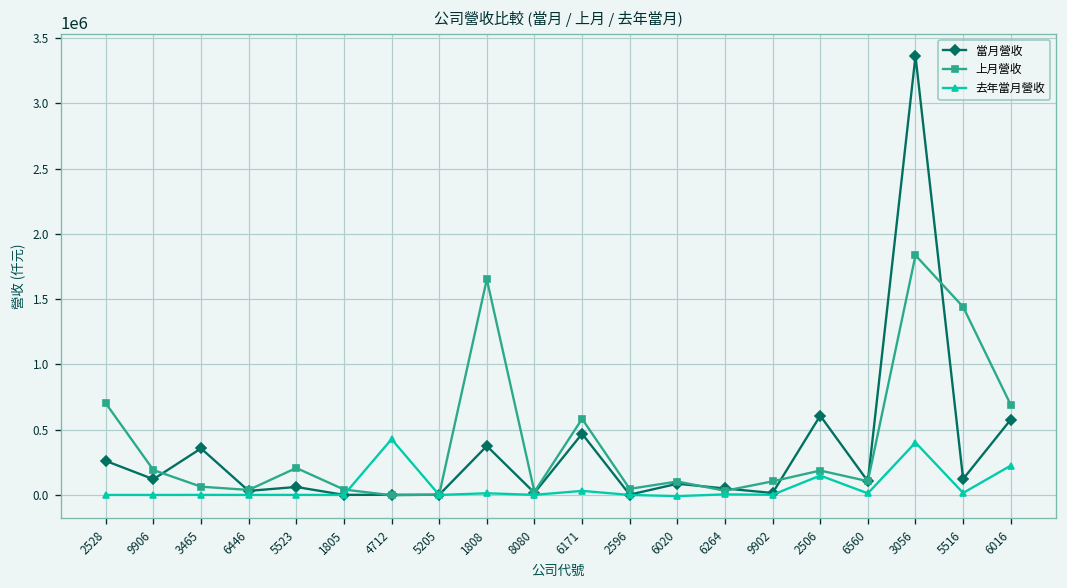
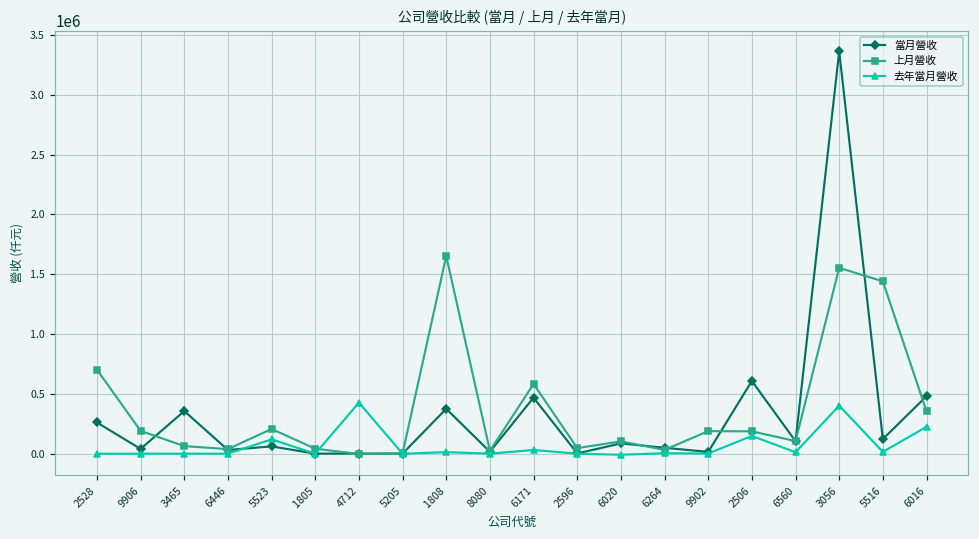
  {
    "當月營收": {
      "2528": 260000,
-     "9906": 120000,
+     "9906": 40000,
      "3465": 360000,
      "5523": 60000,
      "1808": 380000,
      "6171": 470000,
      "2506": 610000,
      "3056": 3360000,
      "5516": 120000,
-     "6016": 580000
+     "6016": 480000
    },
    "上月營收": {
      "2528": 700000,
      "9906": 190000,
      "3465": 60000,
      "5523": 210000,
      "1805": 40000,
      "1808": 1650000,
      "6171": 580000,
      "2596": 50000,
-     "9902": 100000,
+     "9902": 190000,
      "2506": 190000,
-     "3056": 1840000,
+     "3056": 1550000,
      "5516": 1440000,
-     "6016": 690000
+     "6016": 350000
    },
    "去年當月營收": {
      "2528": 0,
      "9906": 0,
      "3465": 0,
      "6446": 0,
-     "5523": 0,
+     "5523": 120000,
      "4712": 430000,
      "1808": 10000,
      "6171": 30000,
      "6020": -10000,
      "6264": 0,
      "2506": 150000,
      "6560": 10000,
      "3056": 400000,
      "5516": 20000,
      "6016": 220000
    }
  }
